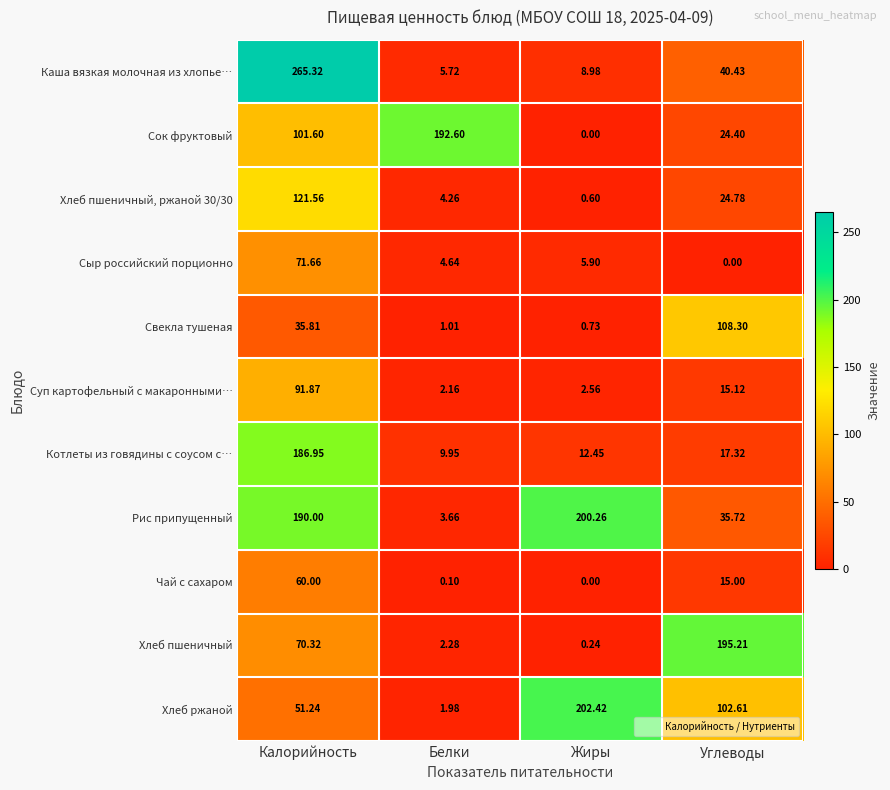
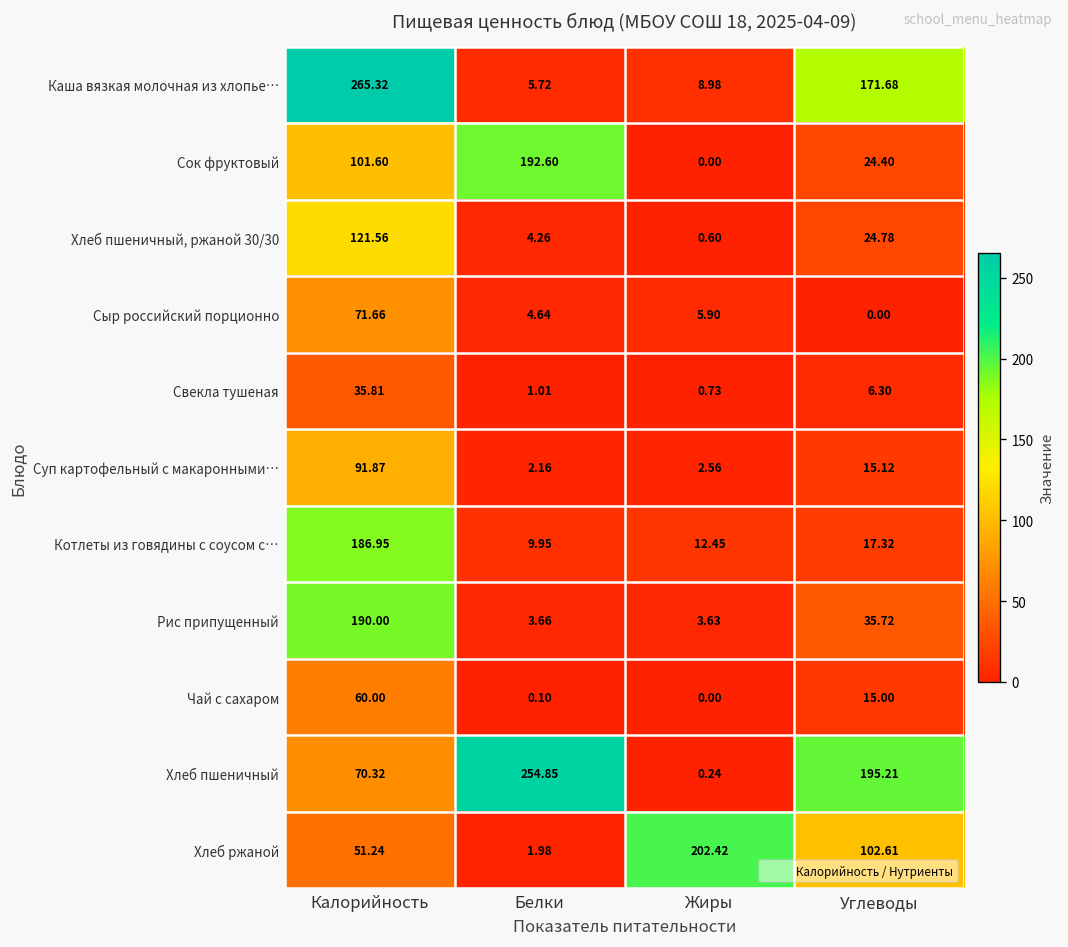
  {
    "Каша вязкая молочная из хлопье…": {
      "Калорийность": 265.32,
      "Белки": 5.72,
      "Жиры": 8.98,
-     "Углеводы": 40.43
+     "Углеводы": 171.68
    },
    "Сок фруктовый": {
      "Калорийность": 101.60,
      "Белки": 192.60,
      "Жиры": 0.00,
      "Углеводы": 24.40
    },
    "Хлеб пшеничный, ржаной 30/30": {
      "Калорийность": 121.56,
      "Белки": 4.26,
      "Жиры": 0.60,
      "Углеводы": 24.78
    },
    "Сыр российский порционно": {
      "Калорийность": 71.66,
      "Белки": 4.64,
      "Жиры": 5.90,
      "Углеводы": 0.00
    },
    "Свекла тушеная": {
      "Калорийность": 35.81,
      "Белки": 1.01,
      "Жиры": 0.73,
-     "Углеводы": 108.30
+     "Углеводы": 6.30
    },
    "Суп картофельный с макаронными…": {
      "Калорийность": 91.87,
      "Белки": 2.16,
      "Жиры": 2.56,
      "Углеводы": 15.12
    },
    "Котлеты из говядины с соусом с…": {
      "Калорийность": 186.95,
      "Белки": 9.95,
      "Жиры": 12.45,
      "Углеводы": 17.32
    },
    "Рис припущенный": {
      "Калорийность": 190.00,
      "Белки": 3.66,
-     "Жиры": 200.26,
+     "Жиры": 3.63,
      "Углеводы": 35.72
    },
    "Чай с сахаром": {
      "Калорийность": 60.00,
      "Белки": 0.10,
      "Жиры": 0.00,
      "Углеводы": 15.00
    },
    "Хлеб пшеничный": {
      "Калорийность": 70.32,
-     "Белки": 2.28,
+     "Белки": 254.85,
      "Жиры": 0.24,
      "Углеводы": 195.21
    },
    "Хлеб ржаной": {
      "Калорийность": 51.24,
      "Белки": 1.98,
      "Жиры": 202.42,
      "Углеводы": 102.61
    }
  }
